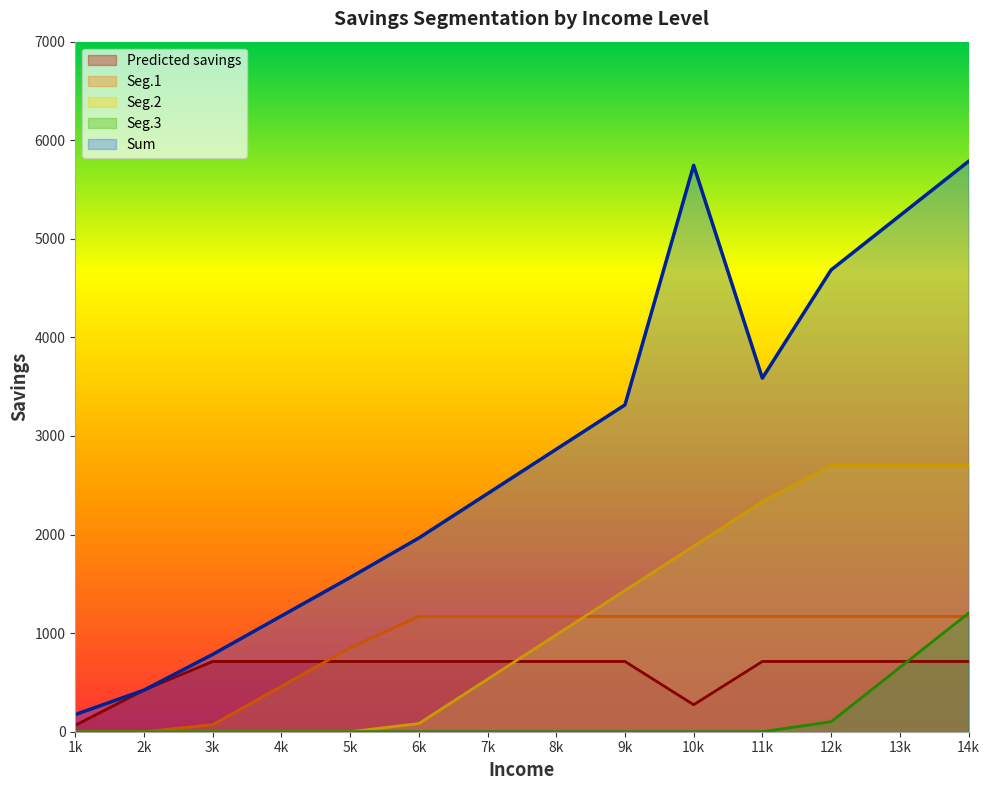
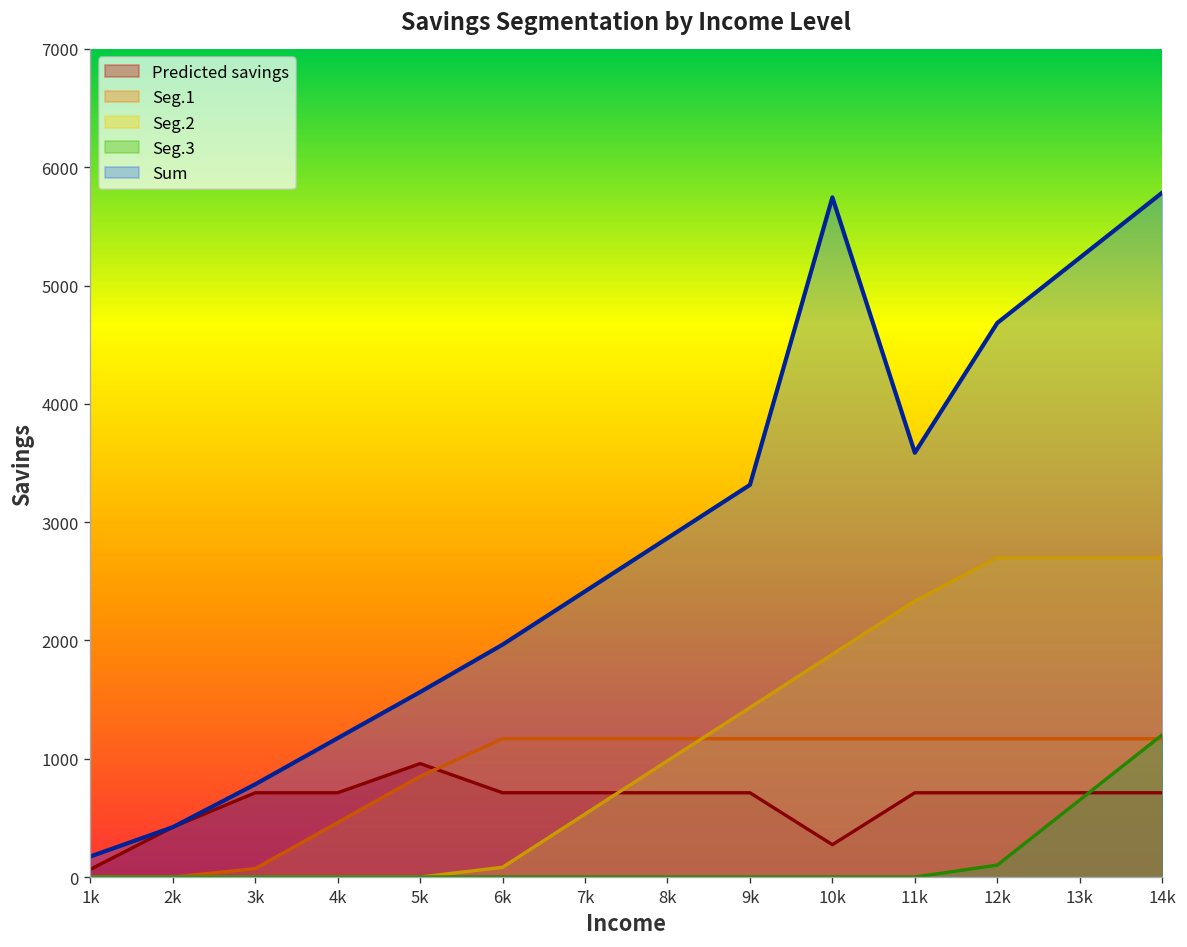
  {
    "Predicted savings": {
      "1k": 100,
      "3k": 700,
      "4k": 700,
-     "5k": 700,
+     "5k": 1000,
      "6k": 700,
      "7k": 700,
      "8k": 700,
      "9k": 700,
      "10k": 300,
      "11k": 700,
      "12k": 700,
      "13k": 700,
      "14k": 700
    },
    "Seg.3": {
      "6k": 0,
      "7k": 0,
      "8k": 0,
      "9k": 0,
      "10k": 0,
      "11k": 0,
      "12k": 100,
      "13k": 700,
      "14k": 1200
    },
    "Sum": {
      "1k": 200,
      "3k": 800,
      "4k": 1200,
      "5k": 1600,
      "6k": 2000,
      "7k": 2400,
      "8k": 2900,
      "9k": 3300,
      "10k": 5700,
      "11k": 3600,
      "12k": 4700,
      "13k": 5200,
      "14k": 5800
    }
  }
